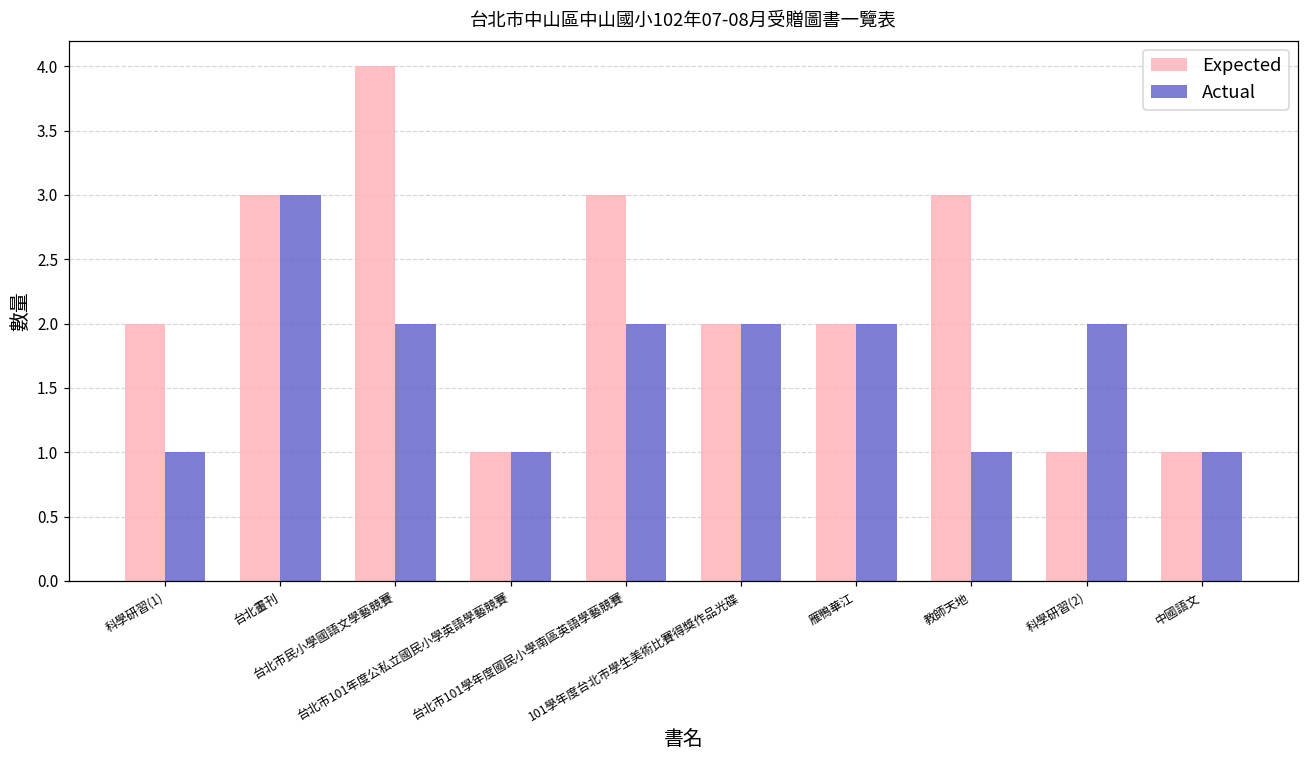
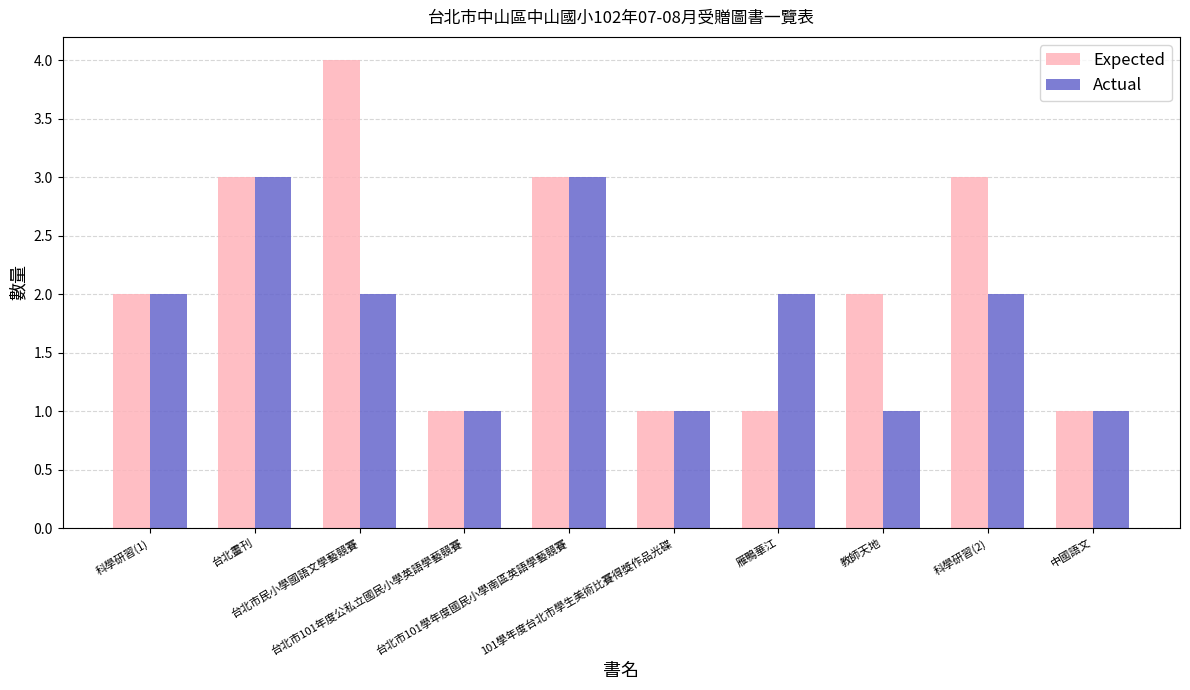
  {
    "Expected": {
      "科學研習(1)": 2,
      "台北畫刊": 3,
      "台北市民小學國語文學藝競賽": 4,
      "台北市101年度公私立國民小學英語學藝競賽": 1,
      "台北市101學年度國民小學南區英語學藝競賽": 3,
-     "101學年度台北市學生美術比賽得獎作品光碟": 2,
-     "雁鴨華江": 2,
-     "教師天地": 3,
-     "科學研習(2)": 1,
+     "101學年度台北市學生美術比賽得獎作品光碟": 1,
+     "雁鴨華江": 1,
+     "教師天地": 2,
+     "科學研習(2)": 3,
      "中國語文": 1
    },
    "Actual": {
-     "科學研習(1)": 1,
+     "科學研習(1)": 2,
      "台北畫刊": 3,
      "台北市民小學國語文學藝競賽": 2,
      "台北市101年度公私立國民小學英語學藝競賽": 1,
-     "台北市101學年度國民小學南區英語學藝競賽": 2,
-     "101學年度台北市學生美術比賽得獎作品光碟": 2,
+     "台北市101學年度國民小學南區英語學藝競賽": 3,
+     "101學年度台北市學生美術比賽得獎作品光碟": 1,
      "雁鴨華江": 2,
      "教師天地": 1,
      "科學研習(2)": 2,
      "中國語文": 1
    }
  }
